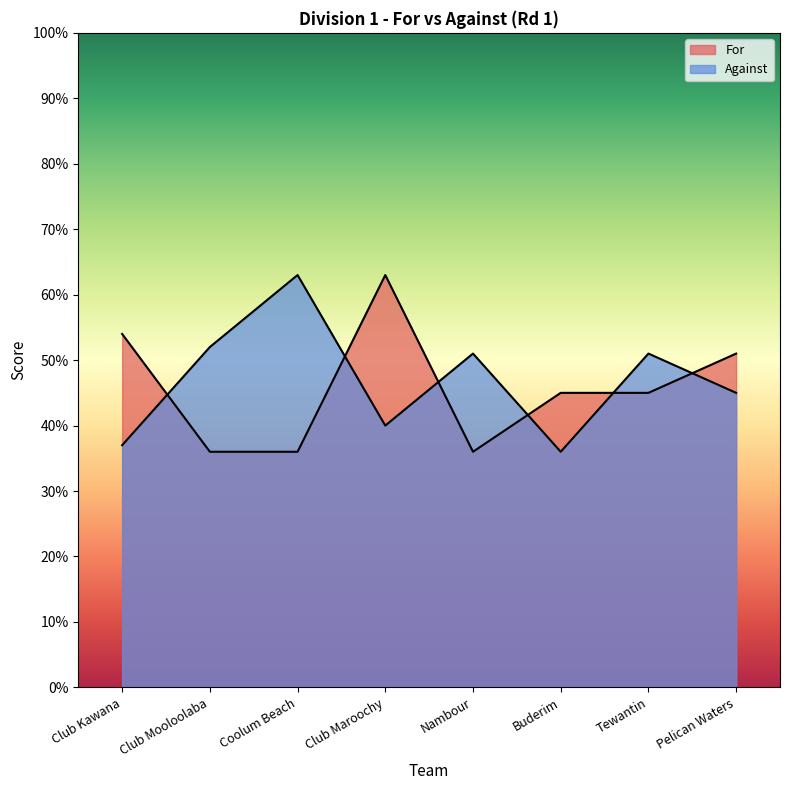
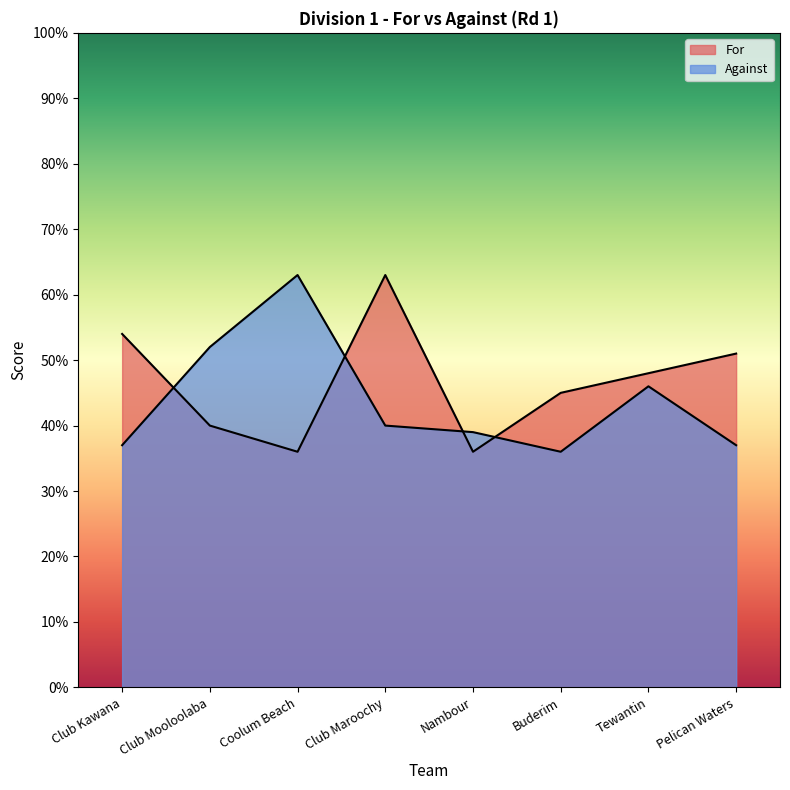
  {
    "For": {
      "Club Kawana": "54%",
-     "Club Mooloolaba": "36%",
+     "Club Mooloolaba": "40%",
      "Coolum Beach": "36%",
      "Club Maroochy": "63%",
      "Nambour": "36%",
      "Buderim": "45%",
-     "Tewantin": "45%",
+     "Tewantin": "48%",
      "Pelican Waters": "51%"
    },
    "Against": {
      "Club Kawana": "37%",
      "Club Mooloolaba": "52%",
      "Coolum Beach": "63%",
      "Club Maroochy": "40%",
-     "Nambour": "51%",
+     "Nambour": "39%",
      "Buderim": "36%",
-     "Tewantin": "51%",
-     "Pelican Waters": "45%"
+     "Tewantin": "46%",
+     "Pelican Waters": "37%"
    }
  }
